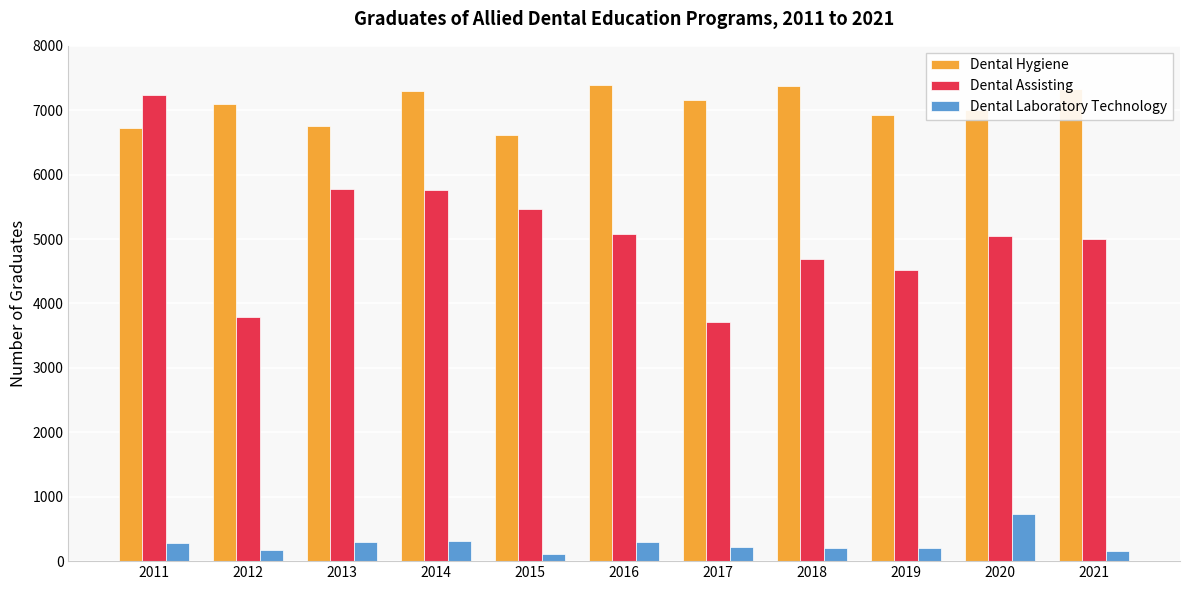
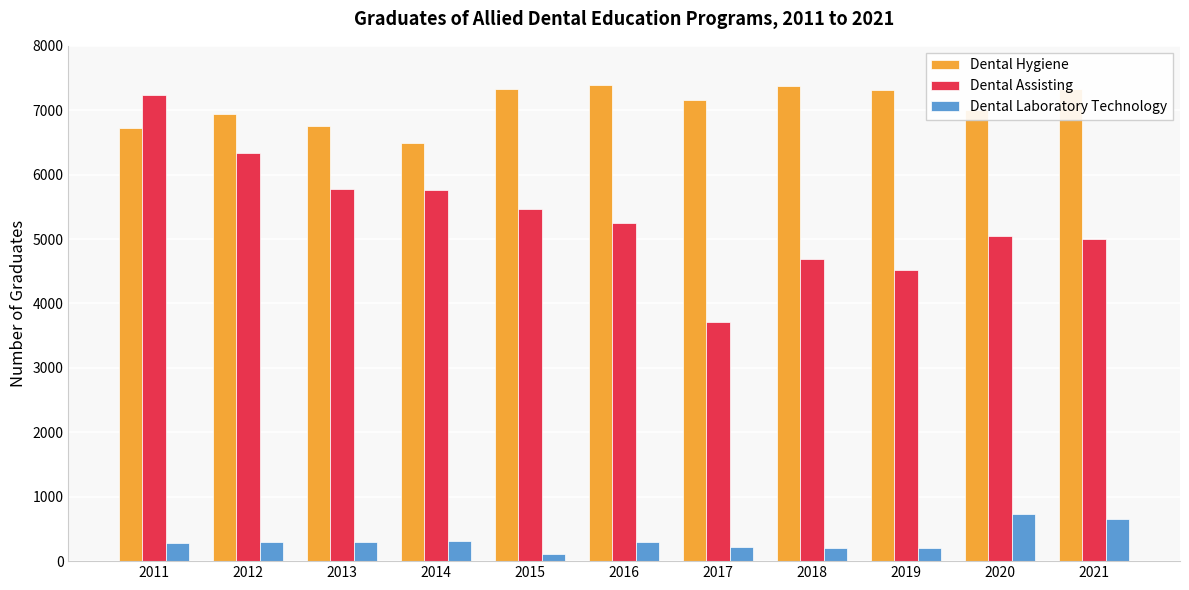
  {
    "Dental Hygiene": {
      "2011": 6700,
-     "2012": 7100,
+     "2012": 6900,
      "2013": 6800,
-     "2014": 7300,
-     "2015": 6600,
+     "2014": 6500,
+     "2015": 7300,
      "2016": 7400,
      "2017": 7200,
      "2018": 7400,
-     "2019": 6900
+     "2019": 7300
    },
    "Dental Assisting": {
      "2011": 7200,
-     "2012": 3800,
+     "2012": 6300,
      "2013": 5800,
      "2014": 5800,
      "2015": 5500,
-     "2016": 5100,
+     "2016": 5200,
      "2017": 3700,
      "2018": 4700,
      "2019": 4500,
      "2020": 5100,
      "2021": 5000
    },
    "Dental Laboratory Technology": {
      "2011": 300,
-     "2012": 200,
+     "2012": 300,
      "2013": 300,
      "2014": 300,
      "2015": 100,
      "2016": 300,
      "2017": 200,
      "2018": 200,
      "2019": 200,
      "2020": 700,
-     "2021": 200
+     "2021": 700
    }
  }
